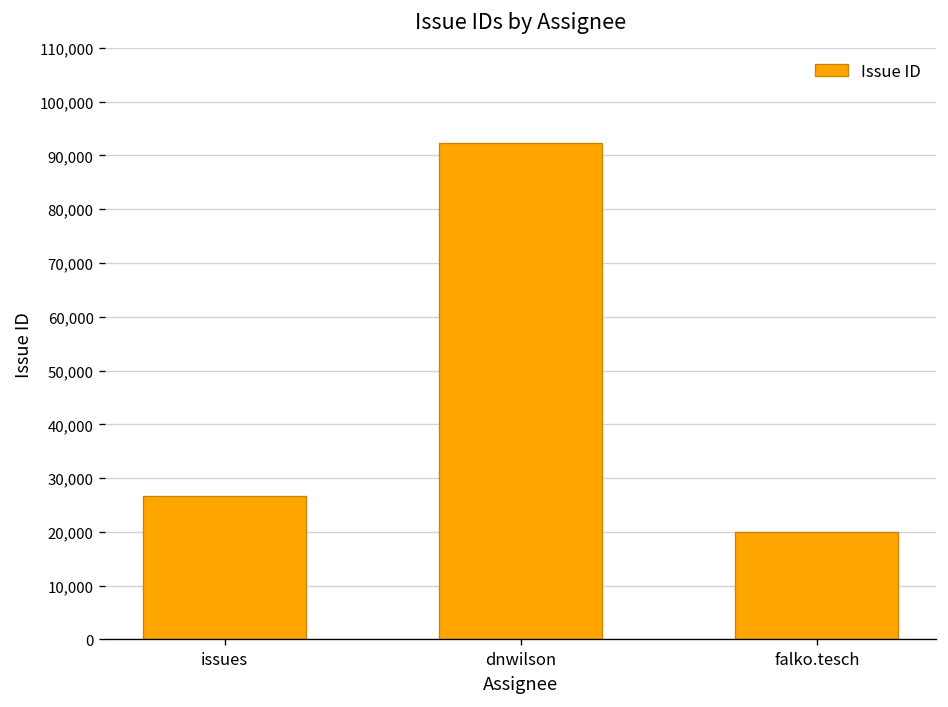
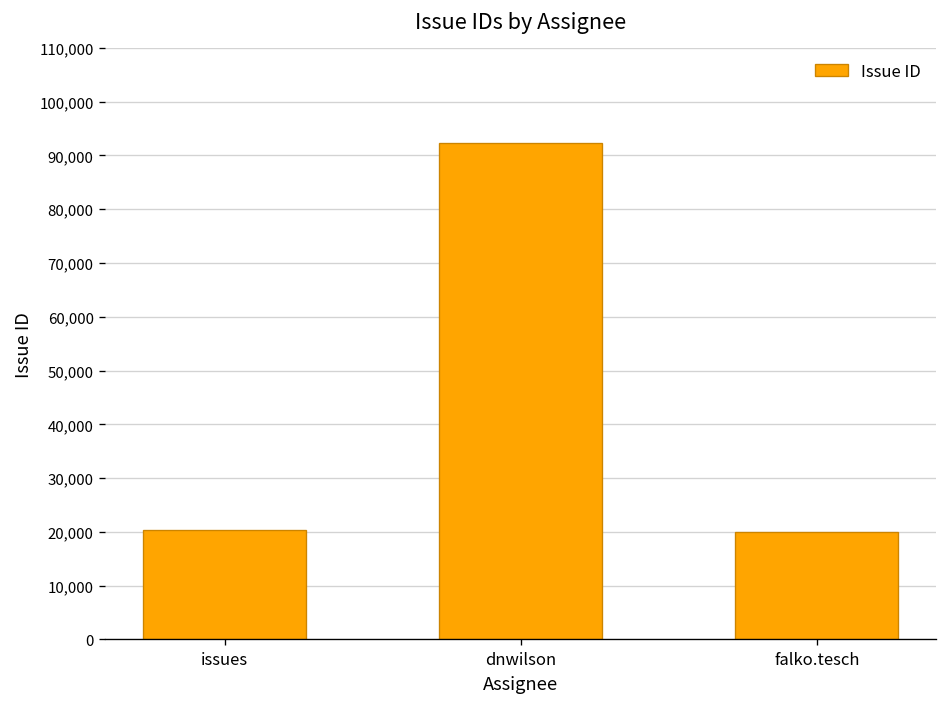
  {
-   "issues": "27,000",
+   "issues": "20,000",
    "dnwilson": "92,000",
    "falko.tesch": "20,000"
  }
